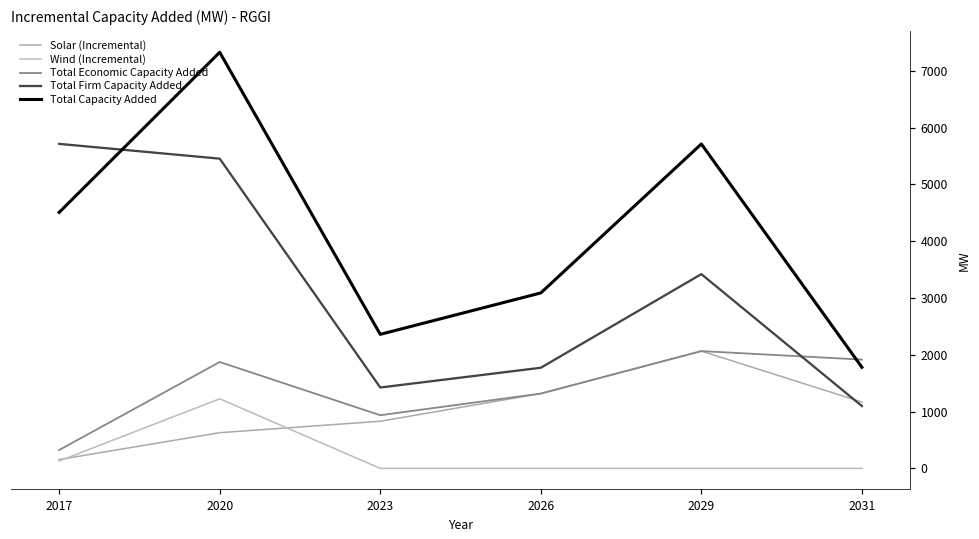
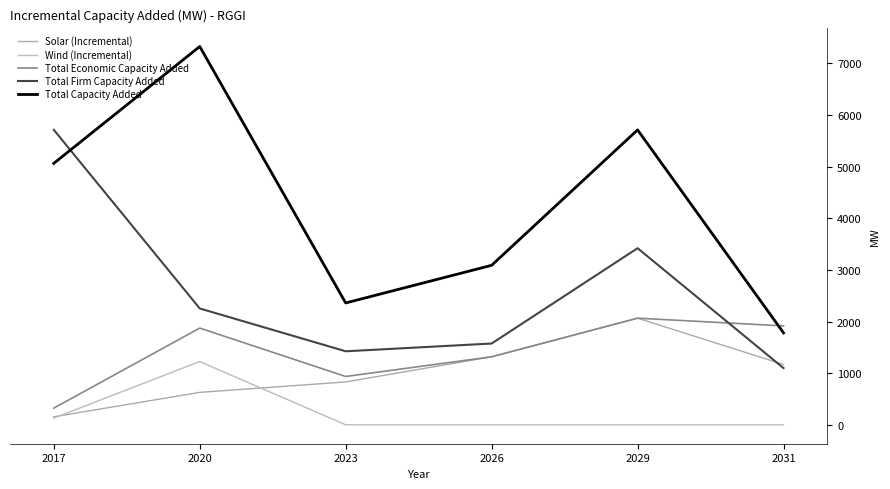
  {
    "Total Firm Capacity Added": {
      "2017": 5700,
-     "2020": 5500,
+     "2020": 2300,
      "2023": 1400,
-     "2026": 1800,
+     "2026": 1600,
      "2029": 3400,
      "2031": 1100
    },
    "Total Capacity Added": {
-     "2017": 4500,
+     "2017": 5100,
      "2020": 7300,
      "2023": 2400,
      "2026": 3100,
      "2029": 5700,
      "2031": 1800
    }
  }
